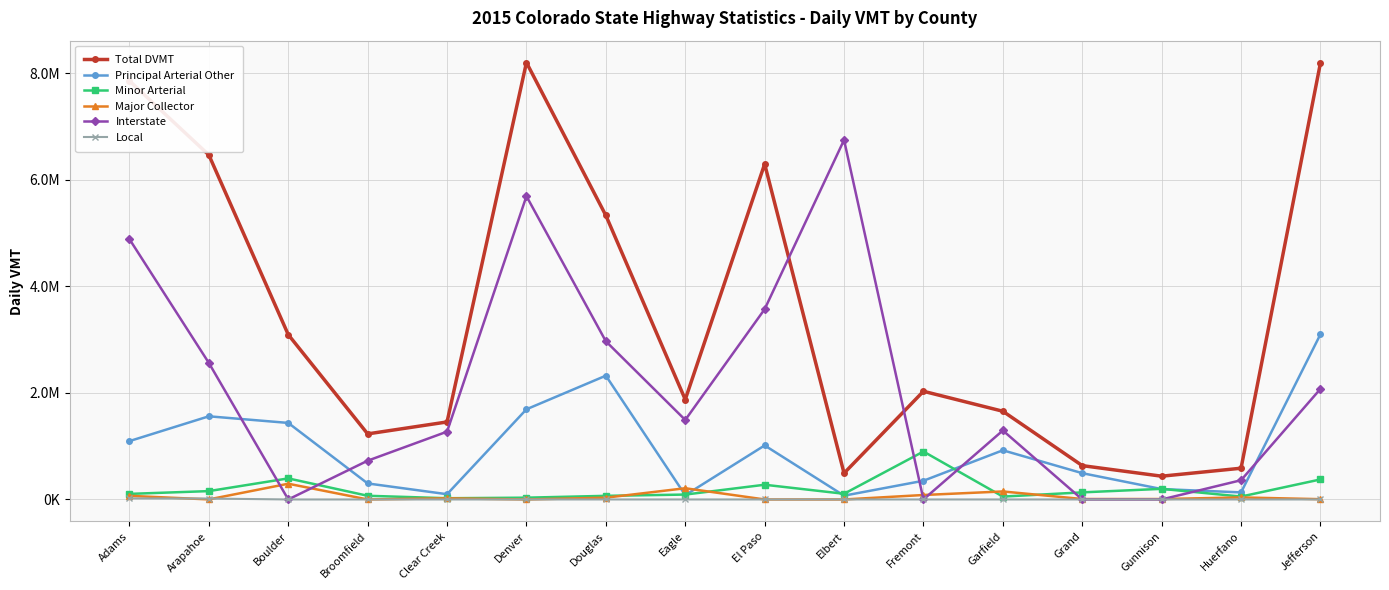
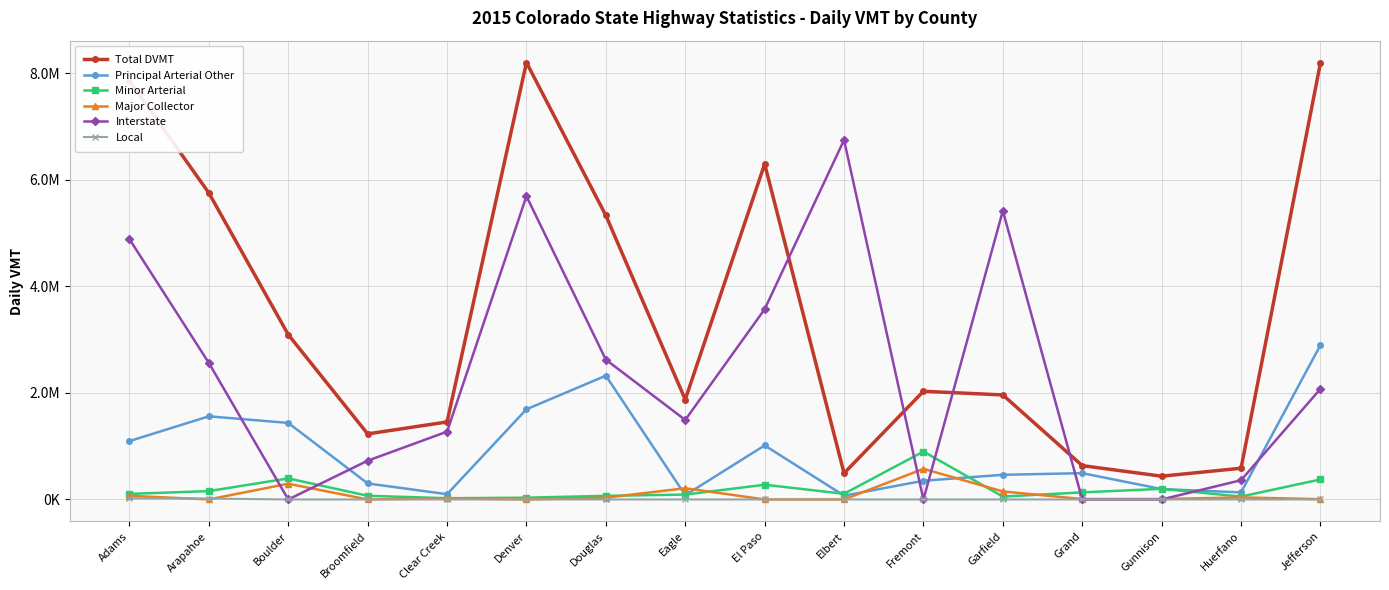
  {
    "Total DVMT": {
-     "Arapahoe": 6500000,
+     "Arapahoe": 5800000,
      "Boulder": 3100000,
      "Broomfield": 1200000,
      "Clear Creek": 1500000,
      "Denver": 8200000,
      "Douglas": 5300000,
      "Eagle": 1900000,
      "El Paso": 6300000,
      "Elbert": 500000,
      "Fremont": 2000000,
-     "Garfield": 1700000,
+     "Garfield": 2000000,
      "Grand": 600000,
      "Gunnison": 400000,
      "Huerfano": 600000,
      "Jefferson": 8200000
    },
    "Principal Arterial Other": {
      "Adams": 1100000,
      "Arapahoe": 1600000,
      "Boulder": 1400000,
      "Broomfield": 300000,
      "Clear Creek": 100000,
      "Denver": 1700000,
      "Douglas": 2300000,
      "El Paso": 1000000,
      "Fremont": 400000,
-     "Garfield": 900000,
+     "Garfield": 500000,
      "Grand": 500000,
      "Huerfano": 100000,
-     "Jefferson": 3100000
+     "Jefferson": 2900000
    },
    "Minor Arterial": {
      "Arapahoe": 200000,
      "Boulder": 400000,
      "Broomfield": 100000,
      "El Paso": 300000,
      "Fremont": 900000,
      "Garfield": 100000,
      "Grand": 100000,
      "Jefferson": 400000
    },
    "Major Collector": {
      "Boulder": 300000,
      "Eagle": 200000,
-     "Fremont": 100000,
+     "Fremont": 600000,
      "Garfield": 200000
    },
    "Interstate": {
      "Adams": 4900000,
      "Arapahoe": 2600000,
      "Broomfield": 700000,
      "Clear Creek": 1300000,
      "Denver": 5700000,
-     "Douglas": 3000000,
+     "Douglas": 2600000,
      "Eagle": 1500000,
      "El Paso": 3600000,
      "Elbert": 6700000,
-     "Garfield": 1300000,
+     "Garfield": 5400000,
      "Huerfano": 400000,
      "Jefferson": 2100000
    },
    "Local": {
      "Adams": 0,
      "Eagle": 0,
      "Garfield": 0
    }
  }
